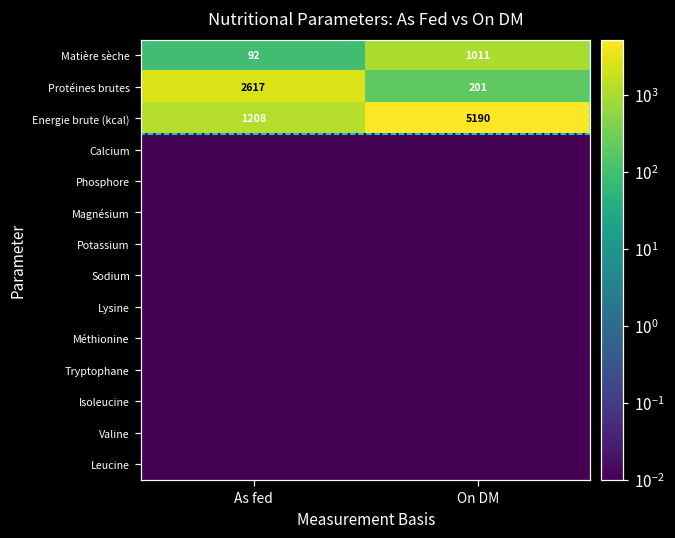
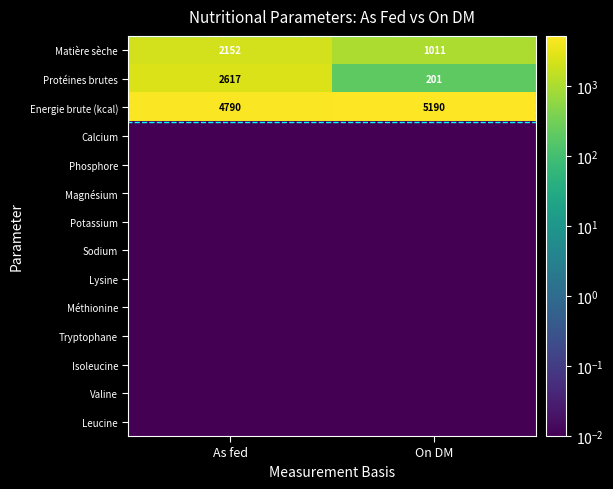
  {
    "Matière sèche": {
-     "As fed": 92,
+     "As fed": 2152,
      "On DM": 1011
    },
    "Protéines brutes": {
      "As fed": 2617,
      "On DM": 201
    },
    "Energie brute (kcal)": {
-     "As fed": 1208,
+     "As fed": 4790,
      "On DM": 5190
    }
  }
